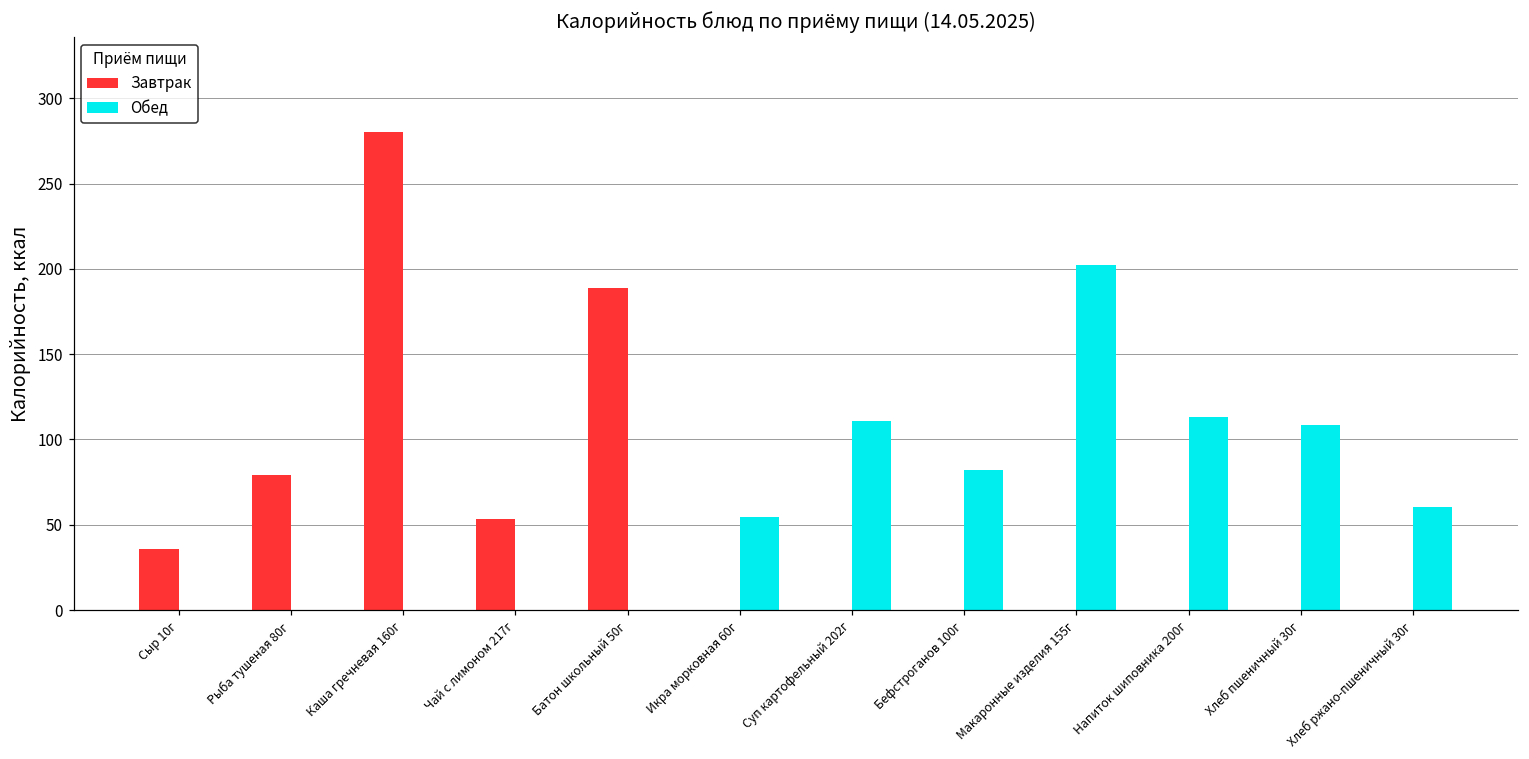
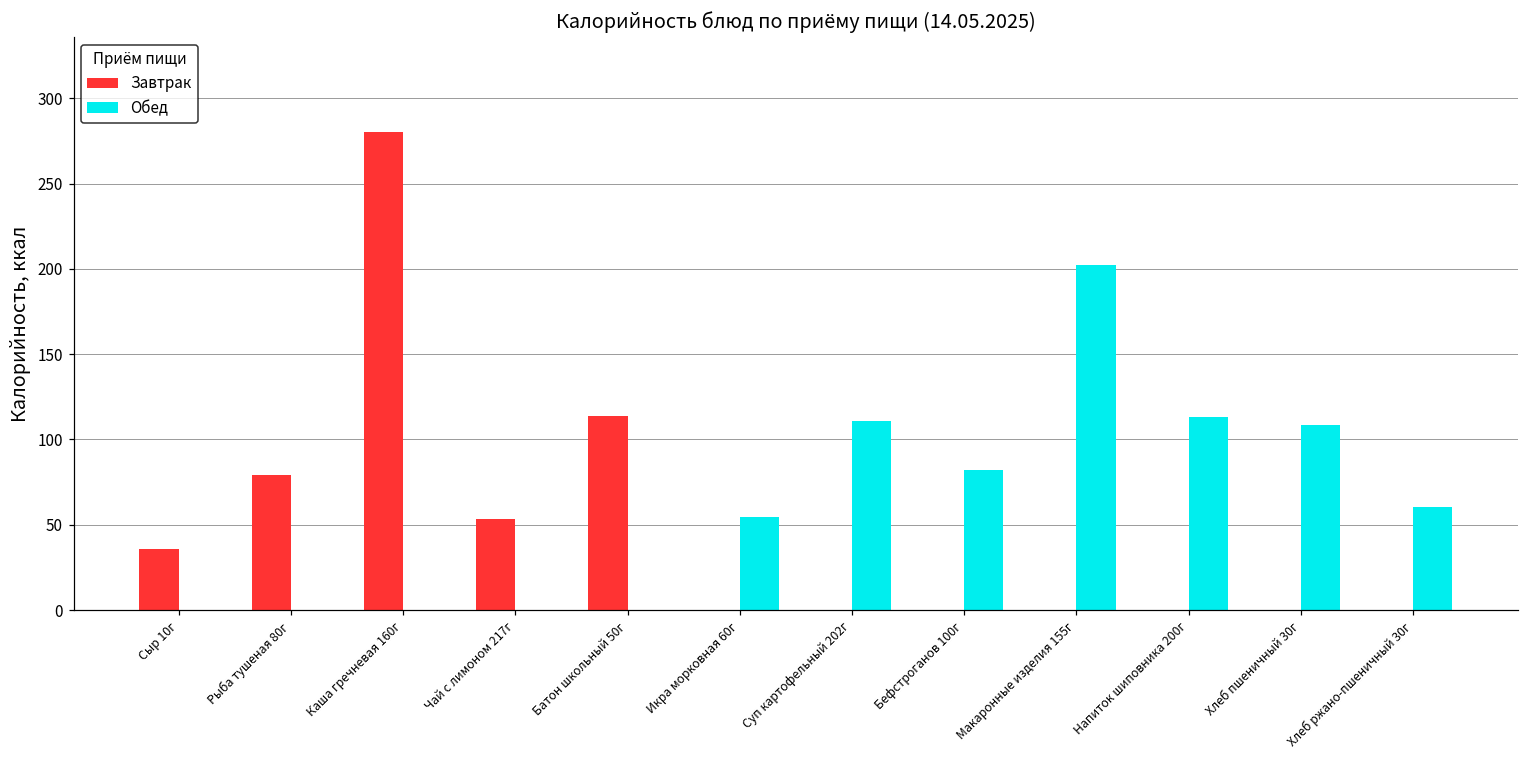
  {
    "Завтрак": {
      "Сыр 10г": 36,
      "Рыба тушеная 80г": 79,
      "Каша гречневая 160г": 280,
      "Чай с лимоном 217г": 53,
-     "Батон школьный 50г": 189,
+     "Батон школьный 50г": 114,
      "Икра морковная 60г": 0,
      "Суп картофельный 202г": 0,
      "Бефстроганов 100г": 0,
      "Макаронные изделия 155г": 0,
      "Напиток шиповника 200г": 0,
      "Хлеб пшеничный 30г": 0,
      "Хлеб ржано-пшеничный 30г": 0
    },
    "Обед": {
      "Сыр 10г": 0,
      "Рыба тушеная 80г": 0,
      "Каша гречневая 160г": 0,
      "Чай с лимоном 217г": 0,
      "Батон школьный 50г": 0,
      "Икра морковная 60г": 55,
      "Суп картофельный 202г": 111,
      "Бефстроганов 100г": 82,
      "Макаронные изделия 155г": 203,
      "Напиток шиповника 200г": 113,
      "Хлеб пшеничный 30г": 109,
      "Хлеб ржано-пшеничный 30г": 60
    }
  }
